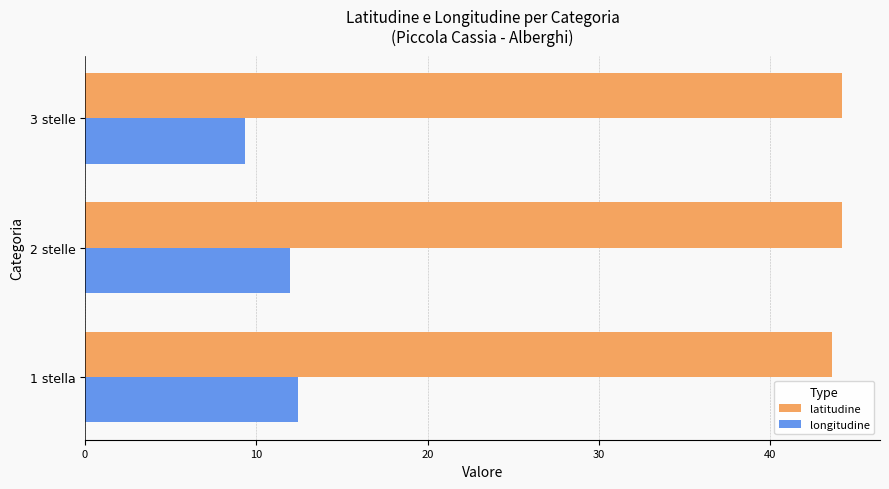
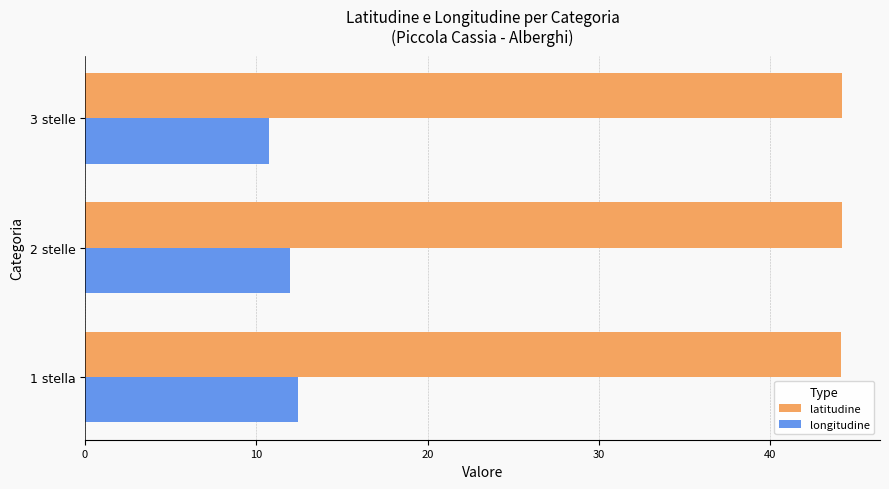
  {
    "latitudine": {
      "3 stelle": 44.2,
      "2 stelle": 44.2,
-     "1 stella": 43.6
+     "1 stella": 44.1
    },
    "longitudine": {
-     "3 stelle": 9.3,
+     "3 stelle": 10.8,
      "2 stelle": 12.0,
      "1 stella": 12.4
    }
  }
